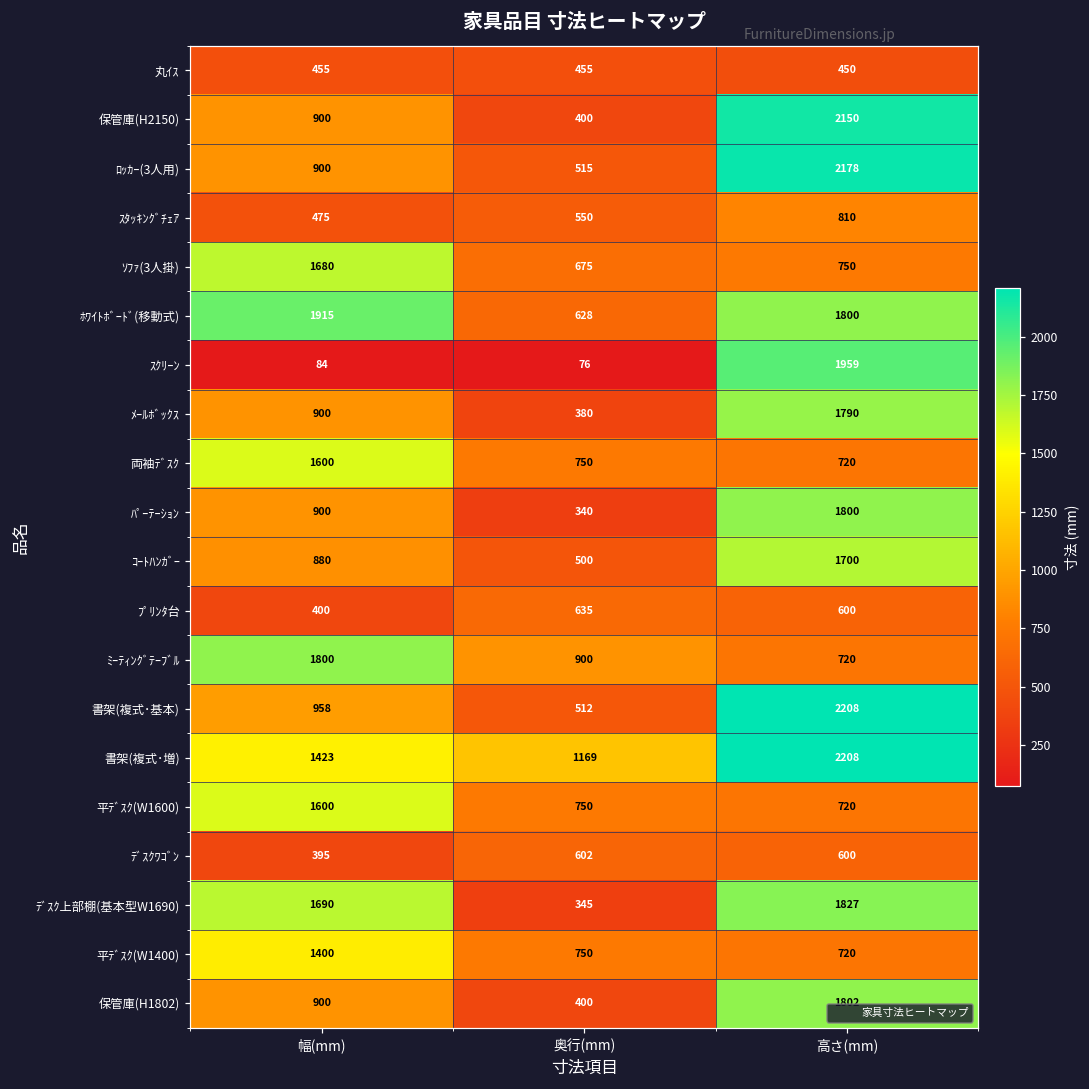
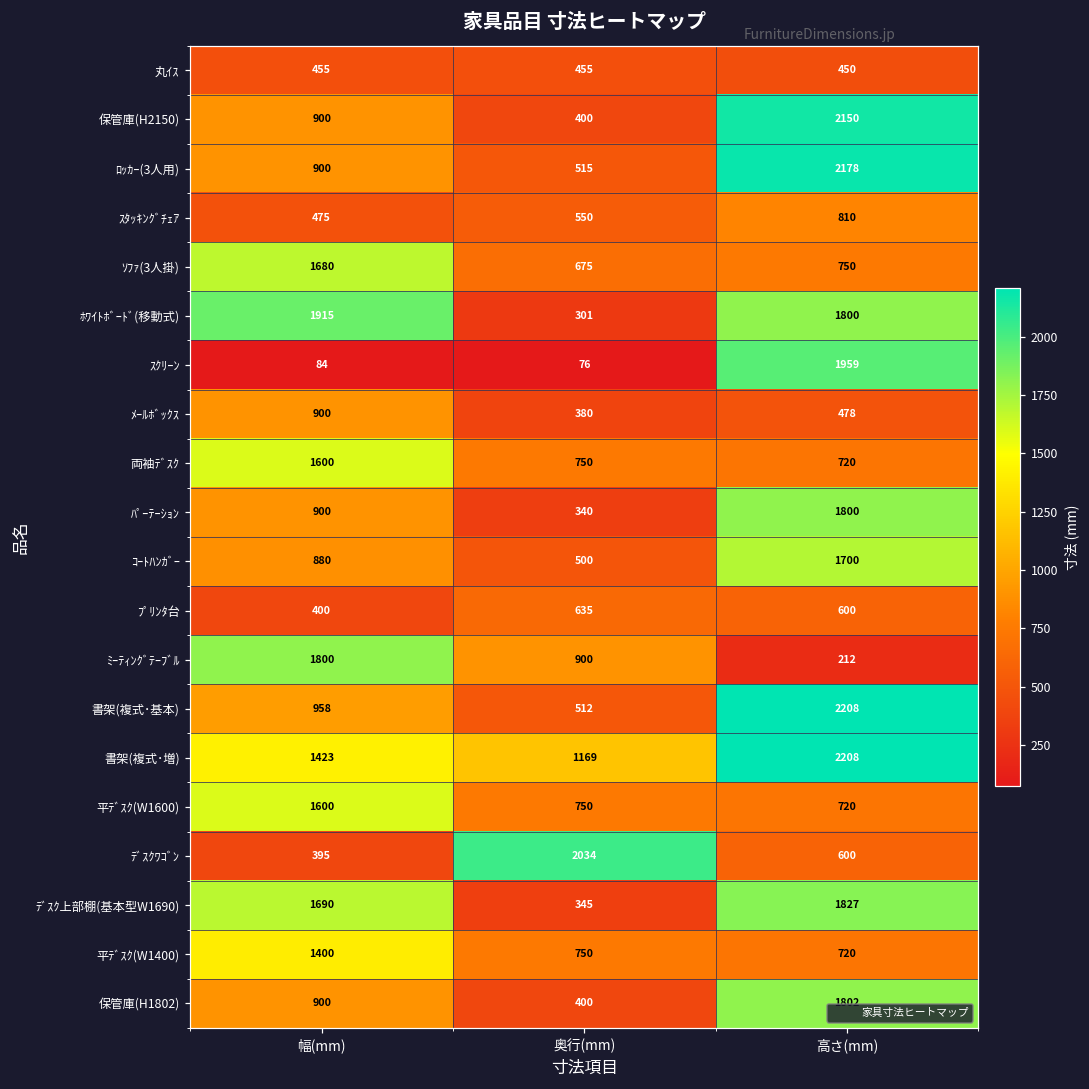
  {
    "丸ｲｽ": {
      "幅(mm)": 455,
      "奥行(mm)": 455,
      "高さ(mm)": 450
    },
    "保管庫(H2150)": {
      "幅(mm)": 900,
      "奥行(mm)": 400,
      "高さ(mm)": 2150
    },
    "ﾛｯｶｰ(3人用)": {
      "幅(mm)": 900,
      "奥行(mm)": 515,
      "高さ(mm)": 2178
    },
    "ｽﾀｯｷﾝｸﾞﾁｪｱ": {
      "幅(mm)": 475,
      "奥行(mm)": 550,
      "高さ(mm)": 810
    },
    "ｿﾌｧ(3人掛)": {
      "幅(mm)": 1680,
      "奥行(mm)": 675,
      "高さ(mm)": 750
    },
    "ﾎﾜｲﾄﾎﾞｰﾄﾞ(移動式)": {
      "幅(mm)": 1915,
-     "奥行(mm)": 628,
+     "奥行(mm)": 301,
      "高さ(mm)": 1800
    },
    "ｽｸﾘｰﾝ": {
      "幅(mm)": 84,
      "奥行(mm)": 76,
      "高さ(mm)": 1959
    },
    "ﾒｰﾙﾎﾞｯｸｽ": {
      "幅(mm)": 900,
      "奥行(mm)": 380,
-     "高さ(mm)": 1790
+     "高さ(mm)": 478
    },
    "両袖ﾃﾞｽｸ": {
      "幅(mm)": 1600,
      "奥行(mm)": 750,
      "高さ(mm)": 720
    },
    "ﾊﾟｰﾃｰｼｮﾝ": {
      "幅(mm)": 900,
      "奥行(mm)": 340,
      "高さ(mm)": 1800
    },
    "ｺｰﾄﾊﾝｶﾞｰ": {
      "幅(mm)": 880,
      "奥行(mm)": 500,
      "高さ(mm)": 1700
    },
    "ﾌﾟﾘﾝﾀ台": {
      "幅(mm)": 400,
      "奥行(mm)": 635,
      "高さ(mm)": 600
    },
    "ﾐｰﾃｨﾝｸﾞﾃｰﾌﾞﾙ": {
      "幅(mm)": 1800,
      "奥行(mm)": 900,
-     "高さ(mm)": 720
+     "高さ(mm)": 212
    },
    "書架(複式･基本)": {
      "幅(mm)": 958,
      "奥行(mm)": 512,
      "高さ(mm)": 2208
    },
    "書架(複式･増)": {
      "幅(mm)": 1423,
      "奥行(mm)": 1169,
      "高さ(mm)": 2208
    },
    "平ﾃﾞｽｸ(W1600)": {
      "幅(mm)": 1600,
      "奥行(mm)": 750,
      "高さ(mm)": 720
    },
    "ﾃﾞｽｸﾜｺﾞﾝ": {
      "幅(mm)": 395,
-     "奥行(mm)": 602,
+     "奥行(mm)": 2034,
      "高さ(mm)": 600
    },
    "ﾃﾞｽｸ上部棚(基本型W1690)": {
      "幅(mm)": 1690,
      "奥行(mm)": 345,
      "高さ(mm)": 1827
    },
    "平ﾃﾞｽｸ(W1400)": {
      "幅(mm)": 1400,
      "奥行(mm)": 750,
      "高さ(mm)": 720
    },
    "保管庫(H1802)": {
      "幅(mm)": 900,
      "奥行(mm)": 400
    }
  }
